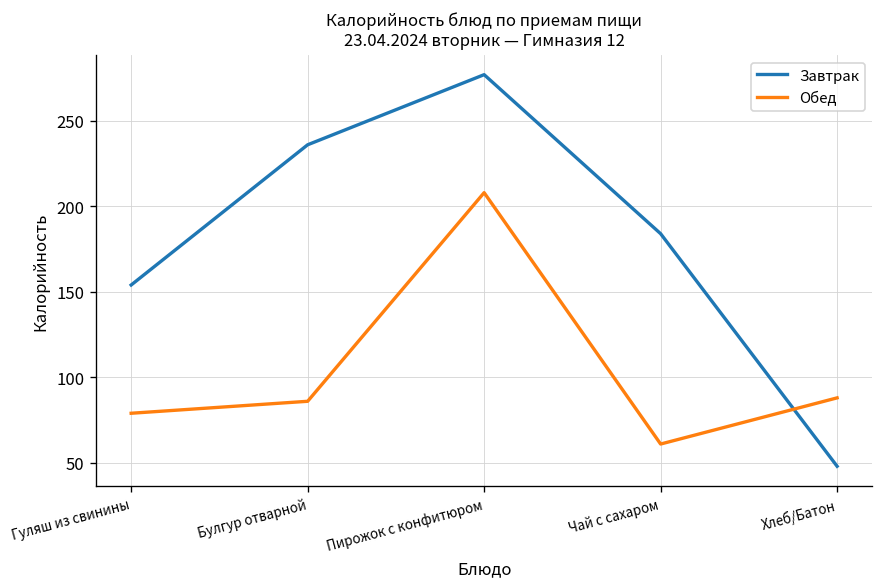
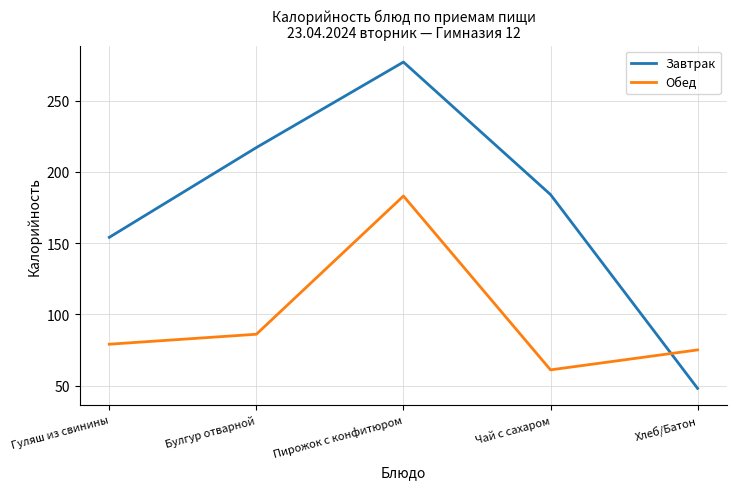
  {
    "Завтрак": {
      "Гуляш из свинины": 154,
-     "Булгур отварной": 236,
+     "Булгур отварной": 217,
      "Пирожок с конфитюром": 277,
      "Чай с сахаром": 184,
      "Хлеб/Батон": 48
    },
    "Обед": {
      "Гуляш из свинины": 79,
      "Булгур отварной": 86,
-     "Пирожок с конфитюром": 208,
+     "Пирожок с конфитюром": 183,
      "Чай с сахаром": 61,
-     "Хлеб/Батон": 88
+     "Хлеб/Батон": 75
    }
  }
